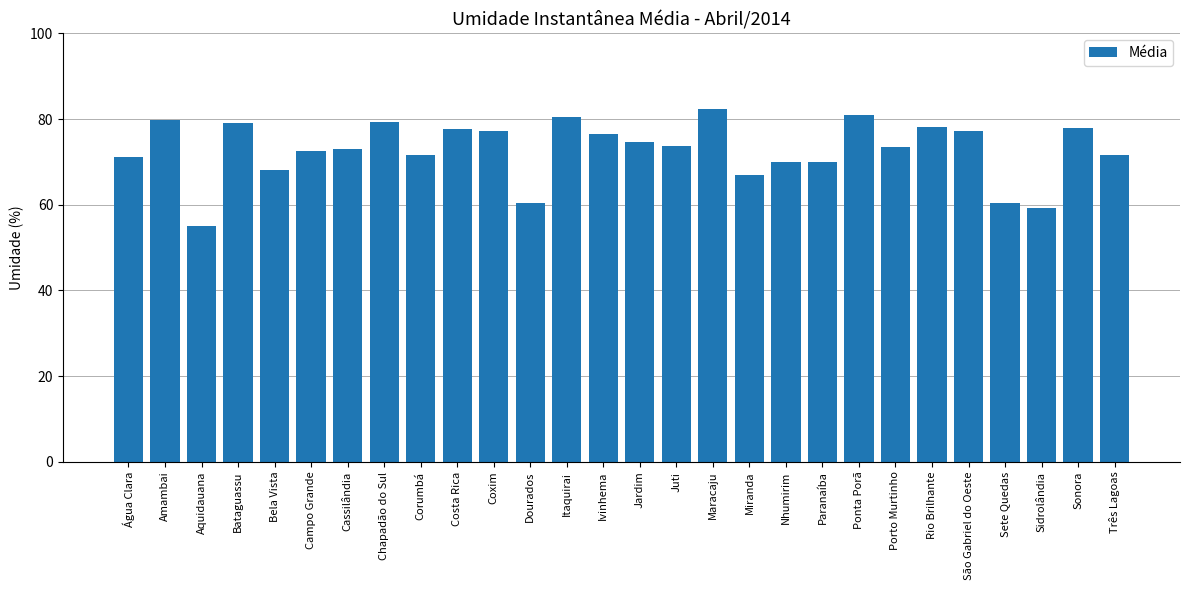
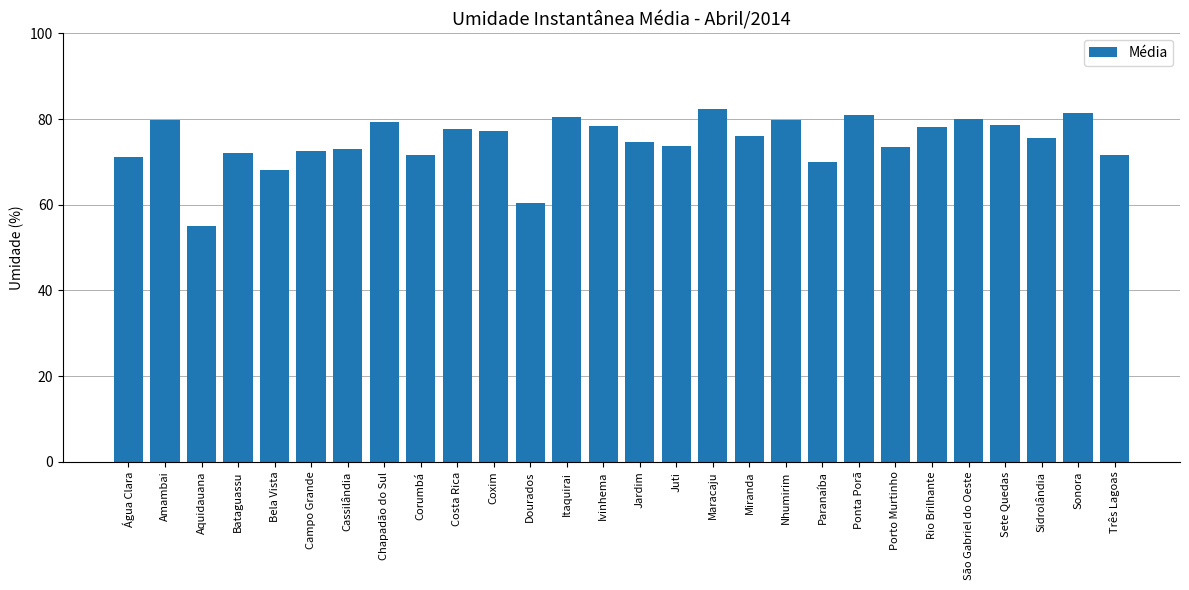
  {
    "Água Clara": 71,
    "Amambai": 80,
    "Aquidauana": 55,
-   "Bataguassu": 79,
+   "Bataguassu": 72,
    "Bela Vista": 68,
    "Campo Grande": 72,
    "Cassilândia": 73,
    "Chapadão do Sul": 79,
    "Corumbá": 72,
    "Costa Rica": 78,
    "Coxim": 77,
    "Dourados": 60,
    "Itaquirai": 80,
-   "Ivinhema": 77,
+   "Ivinhema": 78,
    "Jardim": 75,
    "Juti": 74,
    "Maracaju": 82,
-   "Miranda": 67,
-   "Nhumirim": 70,
+   "Miranda": 76,
+   "Nhumirim": 80,
    "Paranaíba": 70,
    "Ponta Porã": 81,
    "Porto Murtinho": 73,
    "Rio Brilhante": 78,
-   "São Gabriel do Oeste": 77,
-   "Sete Quedas": 60,
-   "Sidrolândia": 59,
-   "Sonora": 78,
+   "São Gabriel do Oeste": 80,
+   "Sete Quedas": 79,
+   "Sidrolândia": 76,
+   "Sonora": 81,
    "Três Lagoas": 72
  }
